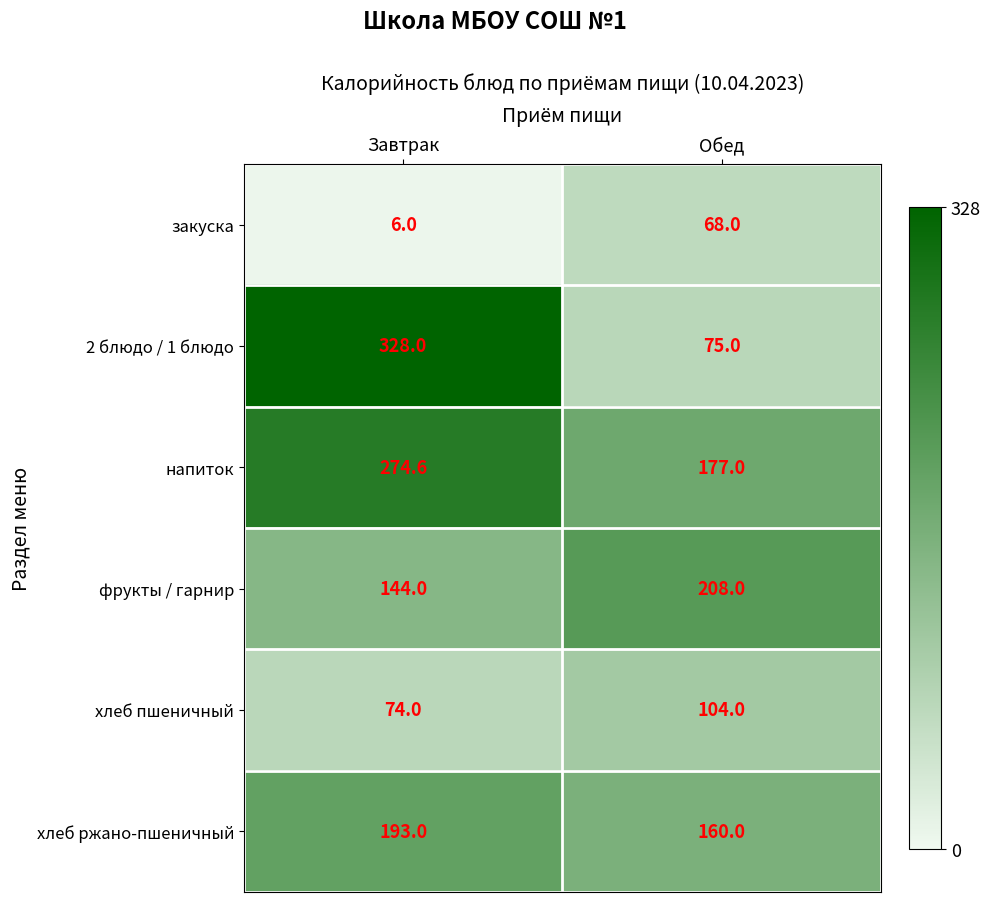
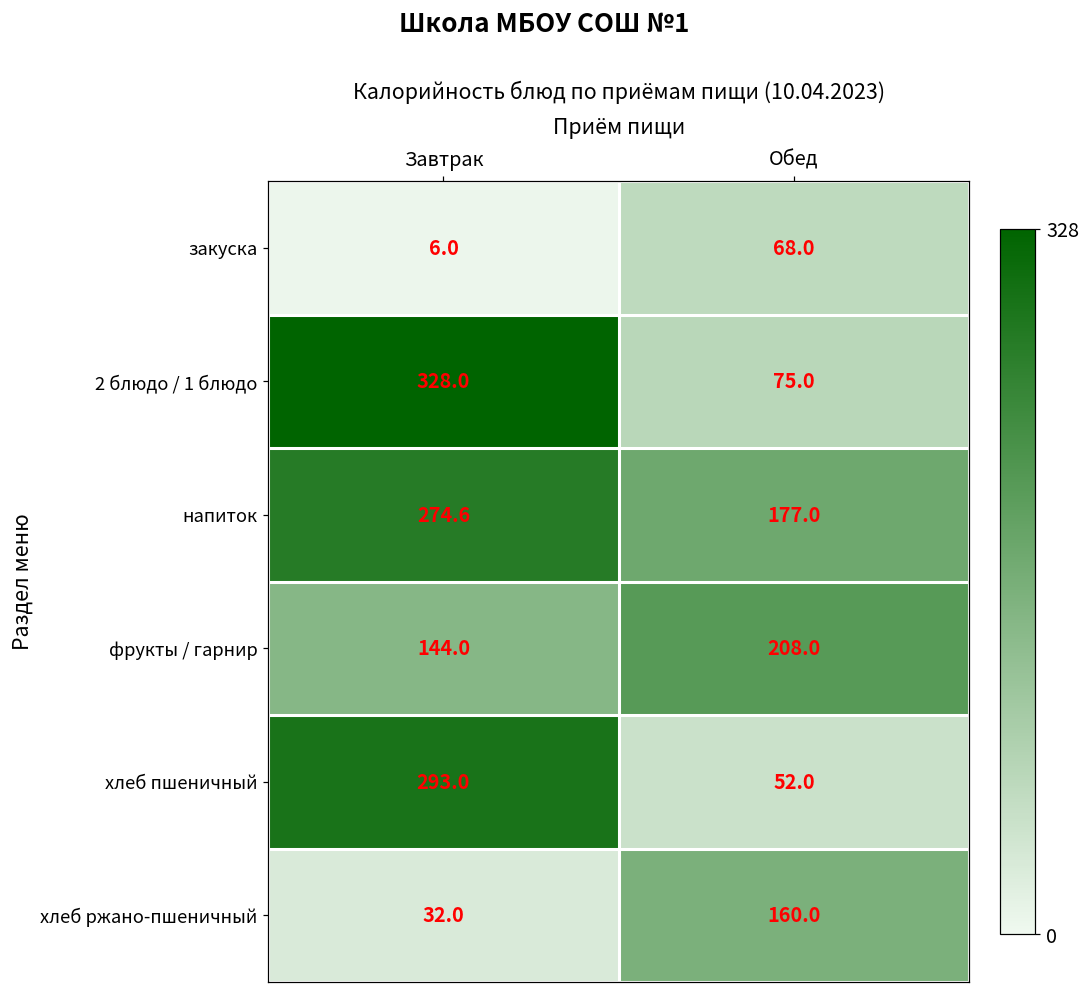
  {
    "закуска": {
      "Завтрак": 6.0,
      "Обед": 68.0
    },
    "2 блюдо / 1 блюдо": {
      "Завтрак": 328.0,
      "Обед": 75.0
    },
    "напиток": {
      "Завтрак": 274.6,
      "Обед": 177.0
    },
    "фрукты / гарнир": {
      "Завтрак": 144.0,
      "Обед": 208.0
    },
    "хлеб пшеничный": {
-     "Завтрак": 74.0,
-     "Обед": 104.0
+     "Завтрак": 293.0,
+     "Обед": 52.0
    },
    "хлеб ржано-пшеничный": {
-     "Завтрак": 193.0,
+     "Завтрак": 32.0,
      "Обед": 160.0
    }
  }
